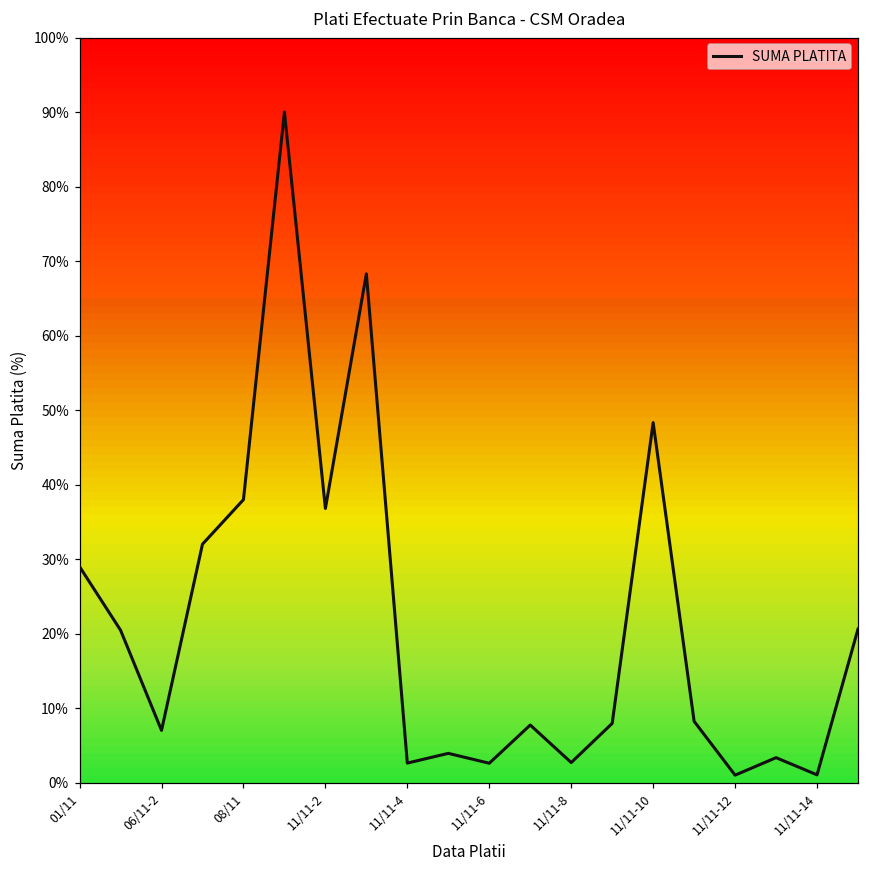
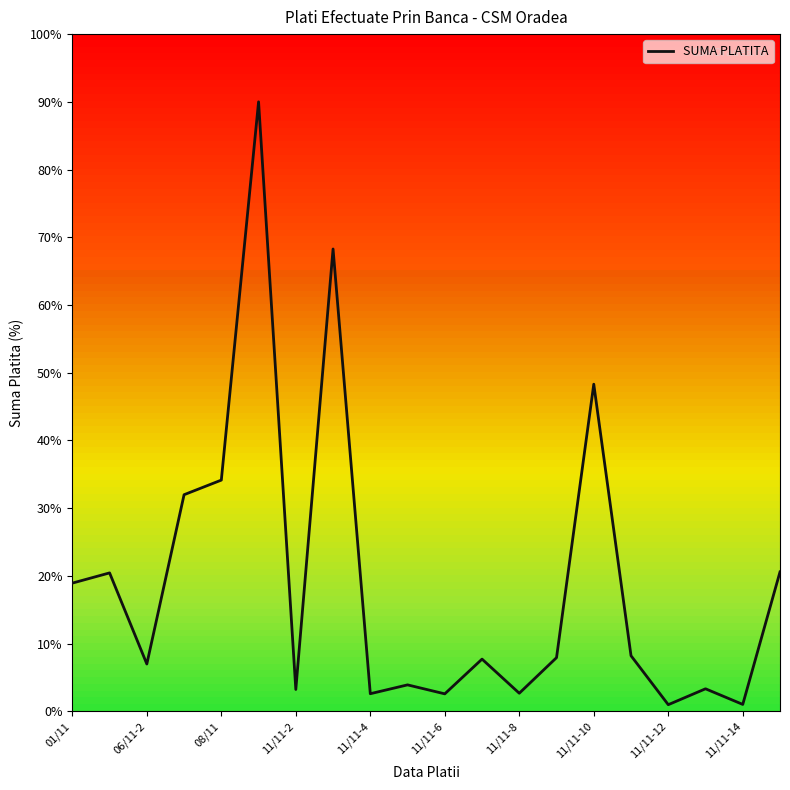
  {
-   "01/11": "29%",
+   "01/11": "19%",
    "06/11-2": "7%",
-   "08/11": "38%",
-   "11/11-2": "37%",
+   "08/11": "34%",
+   "11/11-2": "3%",
    "11/11-4": "3%",
    "11/11-6": "3%",
    "11/11-8": "3%",
    "11/11-10": "48%",
    "11/11-12": "1%",
    "11/11-14": "1%"
  }
